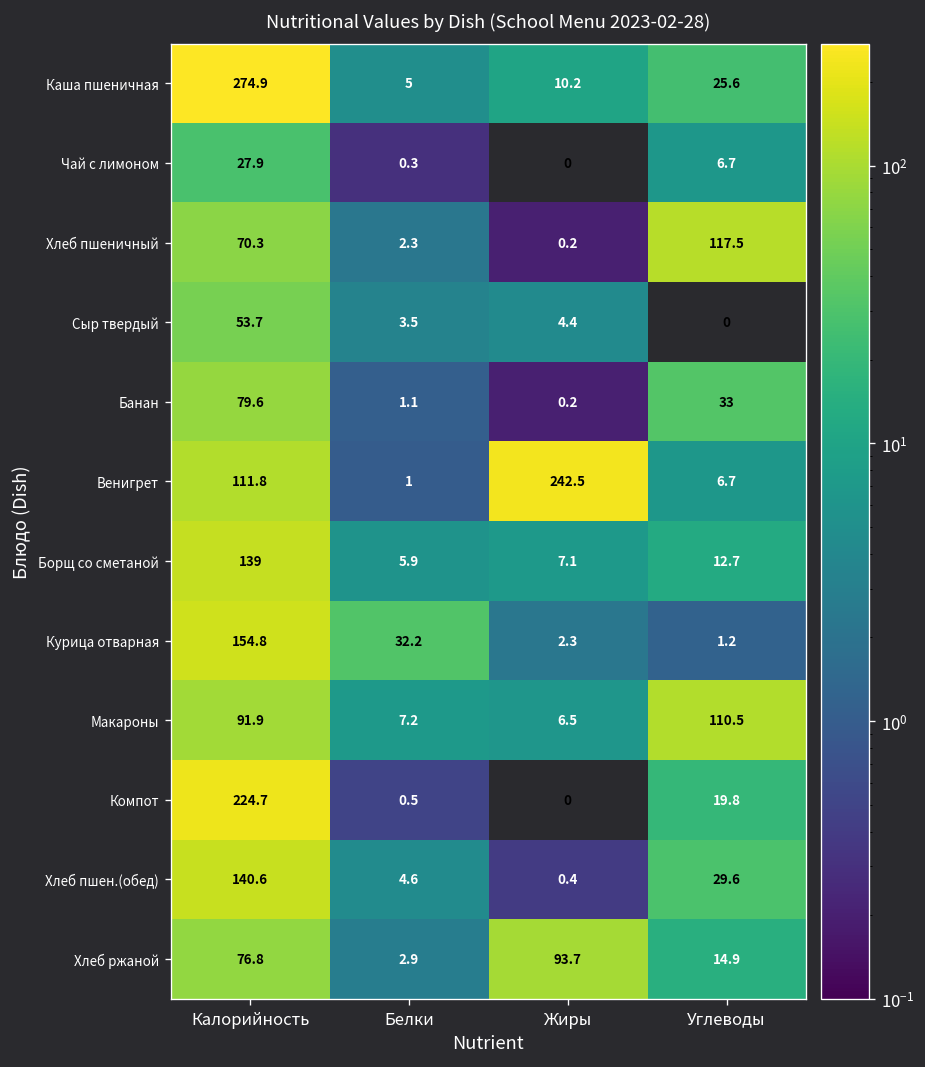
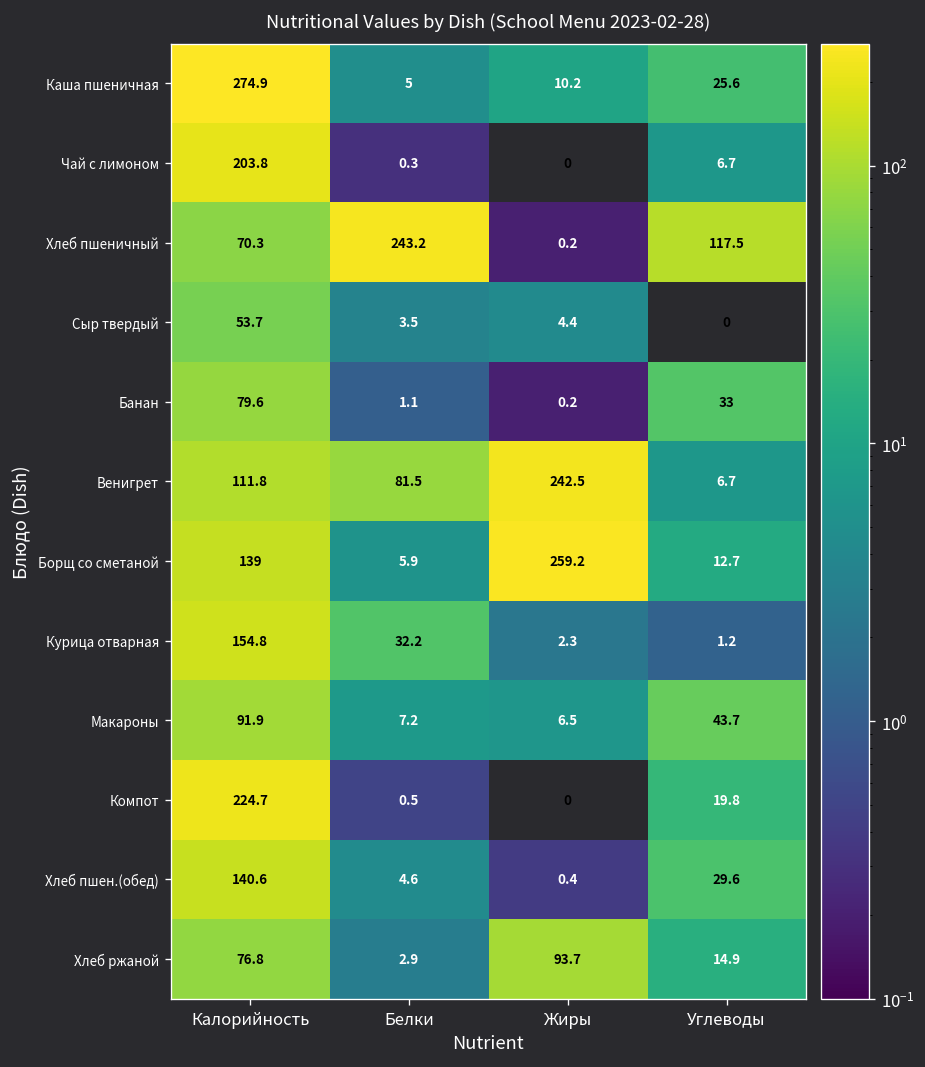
  {
    "Каша пшеничная": {
      "Калорийность": 274.9,
      "Белки": 5,
      "Жиры": 10.2,
      "Углеводы": 25.6
    },
    "Чай с лимоном": {
-     "Калорийность": 27.9,
+     "Калорийность": 203.8,
      "Белки": 0.3,
      "Углеводы": 6.7
    },
    "Хлеб пшеничный": {
      "Калорийность": 70.3,
-     "Белки": 2.3,
+     "Белки": 243.2,
      "Жиры": 0.2,
      "Углеводы": 117.5
    },
    "Сыр твердый": {
      "Калорийность": 53.7,
      "Белки": 3.5,
      "Жиры": 4.4
    },
    "Банан": {
      "Калорийность": 79.6,
      "Белки": 1.1,
      "Жиры": 0.2,
      "Углеводы": 33
    },
    "Венигрет": {
      "Калорийность": 111.8,
-     "Белки": 1,
+     "Белки": 81.5,
      "Жиры": 242.5,
      "Углеводы": 6.7
    },
    "Борщ со сметаной": {
      "Калорийность": 139,
      "Белки": 5.9,
-     "Жиры": 7.1,
+     "Жиры": 259.2,
      "Углеводы": 12.7
    },
    "Курица отварная": {
      "Калорийность": 154.8,
      "Белки": 32.2,
      "Жиры": 2.3,
      "Углеводы": 1.2
    },
    "Макароны": {
      "Калорийность": 91.9,
      "Белки": 7.2,
      "Жиры": 6.5,
-     "Углеводы": 110.5
+     "Углеводы": 43.7
    },
    "Компот": {
      "Калорийность": 224.7,
      "Белки": 0.5,
      "Углеводы": 19.8
    },
    "Хлеб пшен.(обед)": {
      "Калорийность": 140.6,
      "Белки": 4.6,
      "Жиры": 0.4,
      "Углеводы": 29.6
    },
    "Хлеб ржаной": {
      "Калорийность": 76.8,
      "Белки": 2.9,
      "Жиры": 93.7,
      "Углеводы": 14.9
    }
  }
